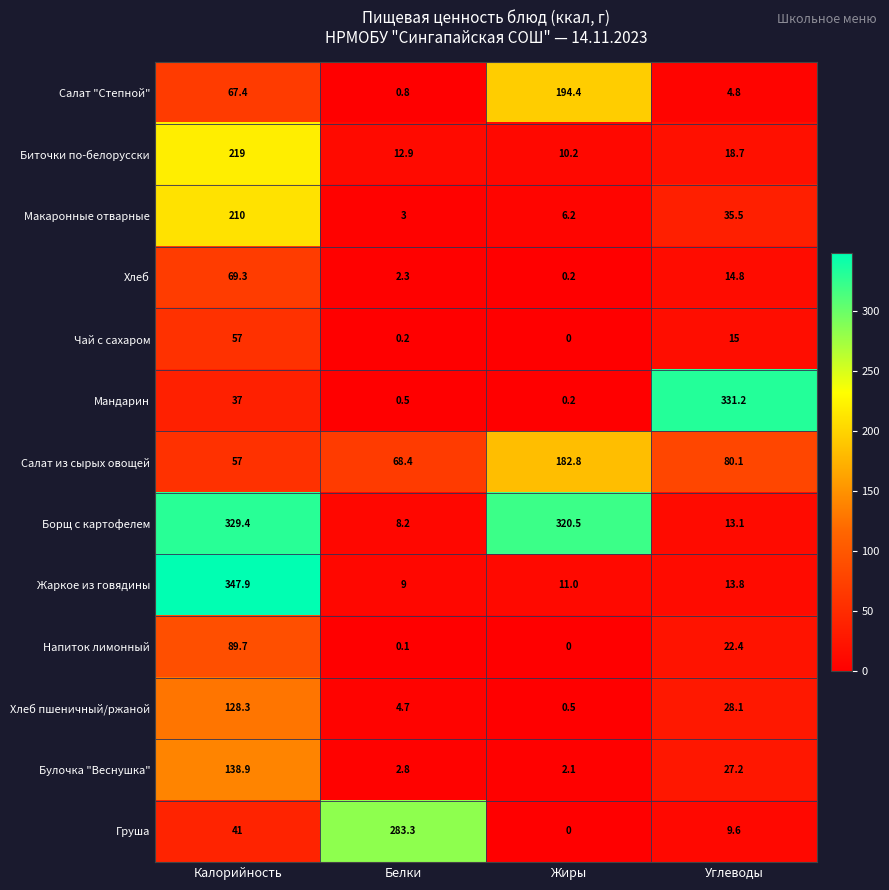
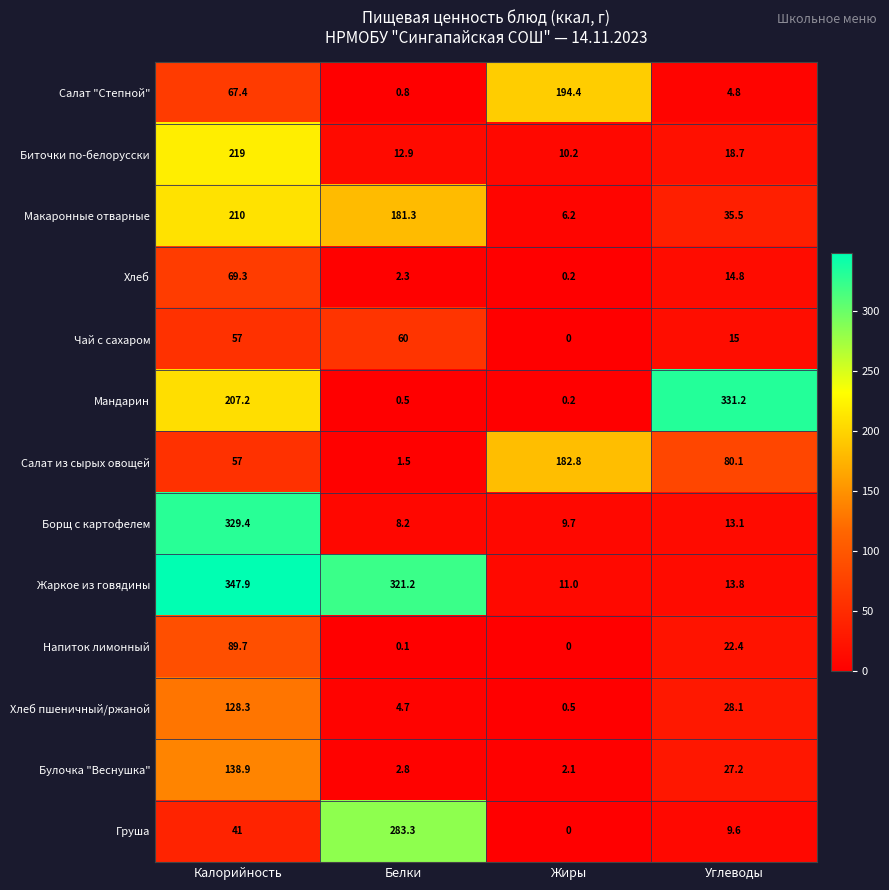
  {
    "Салат \"Степной\"": {
      "Калорийность": 67.4,
      "Белки": 0.8,
      "Жиры": 194.4,
      "Углеводы": 4.8
    },
    "Биточки по-белорусски": {
      "Калорийность": 219,
      "Белки": 12.9,
      "Жиры": 10.2,
      "Углеводы": 18.7
    },
    "Макаронные отварные": {
      "Калорийность": 210,
-     "Белки": 3,
+     "Белки": 181.3,
      "Жиры": 6.2,
      "Углеводы": 35.5
    },
    "Хлеб": {
      "Калорийность": 69.3,
      "Белки": 2.3,
      "Жиры": 0.2,
      "Углеводы": 14.8
    },
    "Чай с сахаром": {
      "Калорийность": 57,
-     "Белки": 0.2,
+     "Белки": 60,
      "Жиры": 0,
      "Углеводы": 15
    },
    "Мандарин": {
-     "Калорийность": 37,
+     "Калорийность": 207.2,
      "Белки": 0.5,
      "Жиры": 0.2,
      "Углеводы": 331.2
    },
    "Салат из сырых овощей": {
      "Калорийность": 57,
-     "Белки": 68.4,
+     "Белки": 1.5,
      "Жиры": 182.8,
      "Углеводы": 80.1
    },
    "Борщ с картофелем": {
      "Калорийность": 329.4,
      "Белки": 8.2,
-     "Жиры": 320.5,
+     "Жиры": 9.7,
      "Углеводы": 13.1
    },
    "Жаркое из говядины": {
      "Калорийность": 347.9,
-     "Белки": 9,
+     "Белки": 321.2,
      "Жиры": 11.0,
      "Углеводы": 13.8
    },
    "Напиток лимонный": {
      "Калорийность": 89.7,
      "Белки": 0.1,
      "Жиры": 0,
      "Углеводы": 22.4
    },
    "Хлеб пшеничный/ржаной": {
      "Калорийность": 128.3,
      "Белки": 4.7,
      "Жиры": 0.5,
      "Углеводы": 28.1
    },
    "Булочка \"Веснушка\"": {
      "Калорийность": 138.9,
      "Белки": 2.8,
      "Жиры": 2.1,
      "Углеводы": 27.2
    },
    "Груша": {
      "Калорийность": 41,
      "Белки": 283.3,
      "Жиры": 0,
      "Углеводы": 9.6
    }
  }
